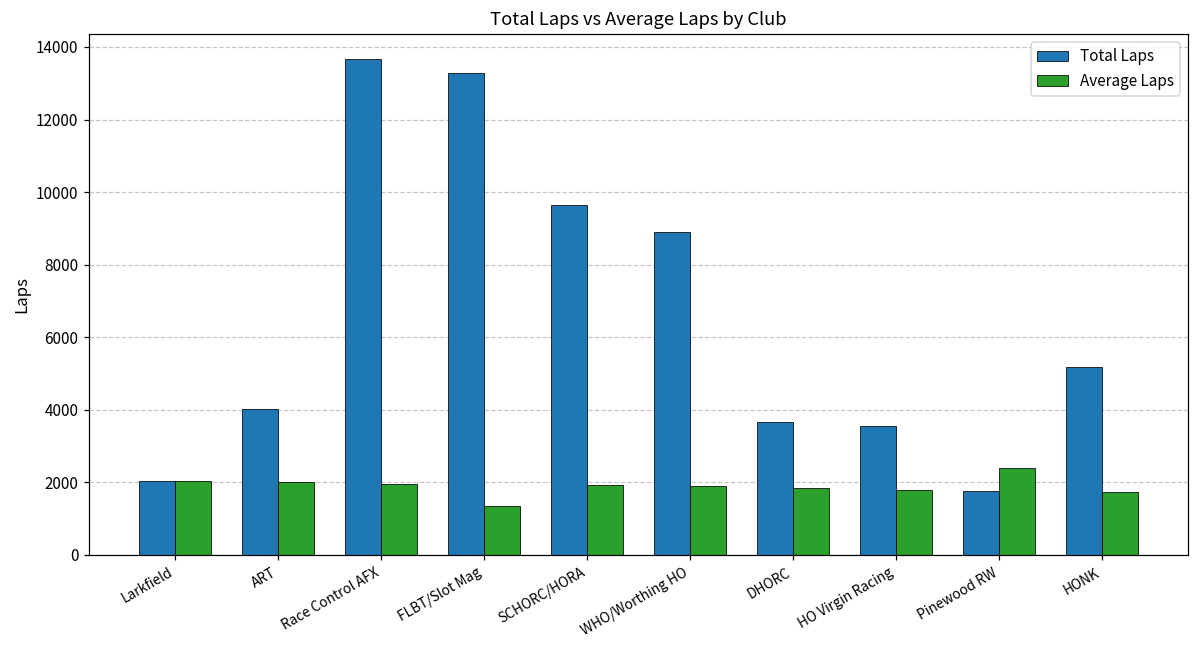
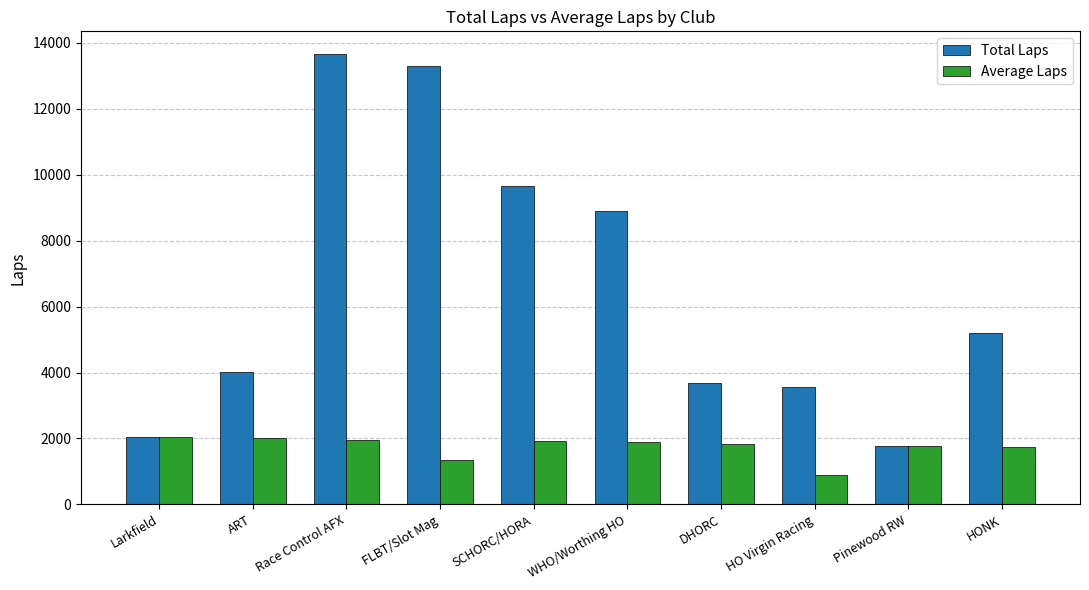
  {
    "Total Laps": {
      "Larkfield": 2100,
      "ART": 4000,
      "Race Control AFX": 13700,
      "FLBT/Slot Mag": 13300,
      "SCHORC/HORA": 9600,
      "WHO/Worthing HO": 8900,
      "DHORC": 3700,
      "HO Virgin Racing": 3600,
      "Pinewood RW": 1800,
      "HONK": 5200
    },
    "Average Laps": {
      "Larkfield": 2100,
      "ART": 2000,
      "Race Control AFX": 2000,
      "FLBT/Slot Mag": 1300,
      "SCHORC/HORA": 1900,
      "WHO/Worthing HO": 1900,
      "DHORC": 1800,
-     "HO Virgin Racing": 1800,
-     "Pinewood RW": 2400,
+     "HO Virgin Racing": 900,
+     "Pinewood RW": 1800,
      "HONK": 1700
    }
  }
